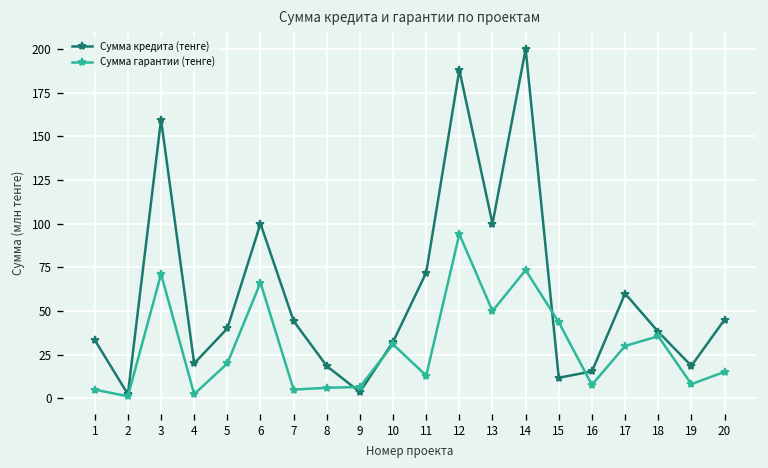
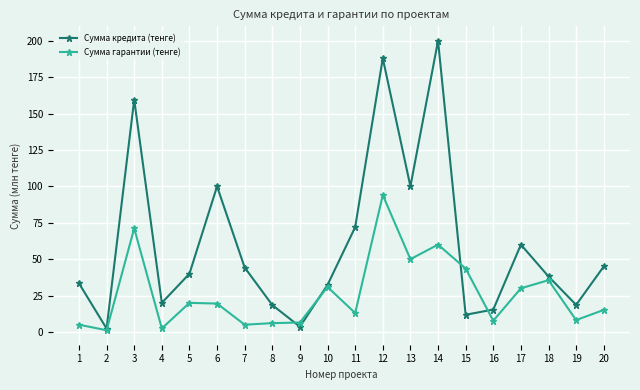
  {
    "Сумма кредита (тенге)": {
      "1": 33,
      "3": 160,
      "4": 20,
      "5": 40,
      "6": 100,
      "7": 44,
      "8": 19,
      "9": 4,
      "11": 72,
      "12": 188,
      "13": 100,
      "14": 200,
      "15": 12,
      "16": 15,
      "17": 60,
      "18": 38,
      "19": 19,
      "20": 45
    },
    "Сумма гарантии (тенге)": {
      "1": 5,
      "3": 71,
      "4": 2,
      "5": 20,
-     "6": 66,
+     "6": 20,
      "7": 5,
      "8": 6,
      "9": 7,
      "11": 13,
      "12": 94,
      "13": 50,
-     "14": 73,
+     "14": 60,
      "15": 44,
      "16": 8,
      "17": 30,
      "18": 36,
      "19": 8,
      "20": 15
    }
  }
